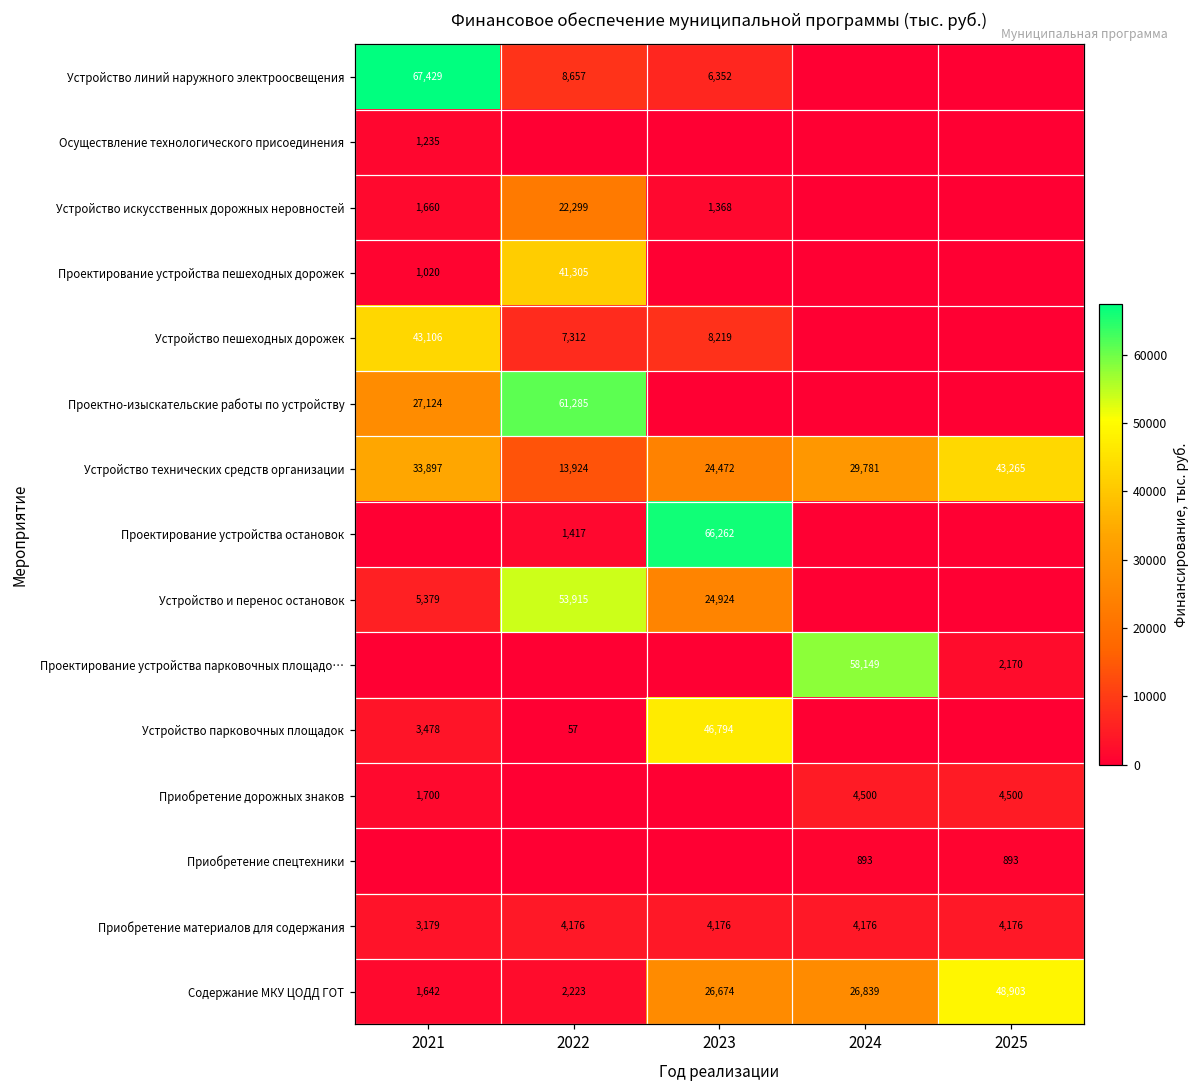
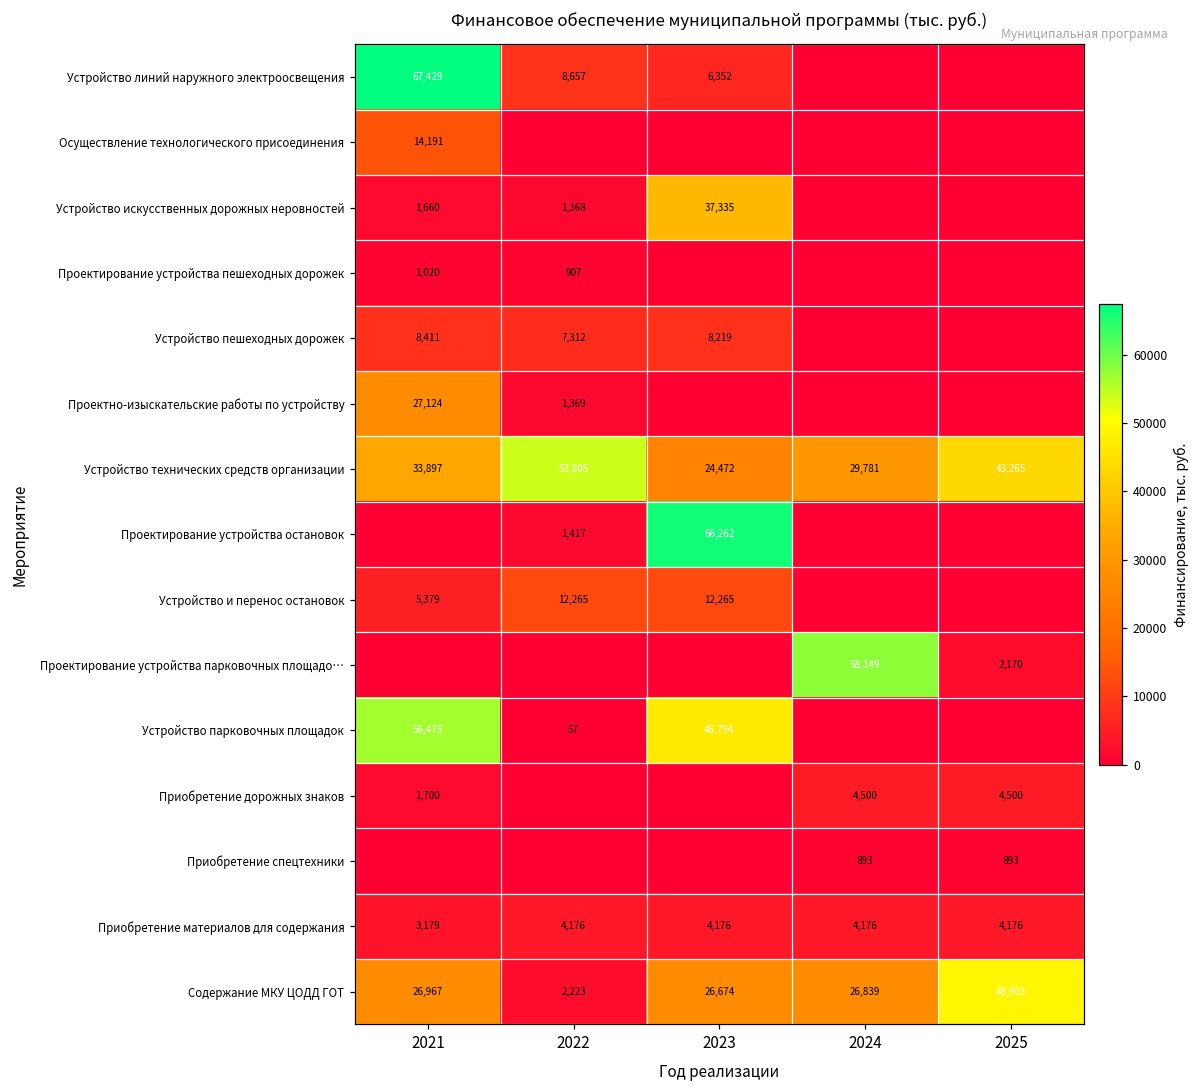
  {
    "Устройство линий наружного электроосвещения": {
      "2021": "67,429",
      "2022": "8,657",
      "2023": "6,352"
    },
    "Осуществление технологического присоединения": {
-     "2021": "1,235"
+     "2021": "14,191"
    },
    "Устройство искусственных дорожных неровностей": {
      "2021": "1,660",
-     "2022": "22,299",
-     "2023": "1,368"
+     "2022": "1,368",
+     "2023": "37,335"
    },
    "Проектирование устройства пешеходных дорожек": {
      "2021": "1,020",
-     "2022": "41,305"
+     "2022": "907"
    },
    "Устройство пешеходных дорожек": {
-     "2021": "43,106",
+     "2021": "8,411",
      "2022": "7,312",
      "2023": "8,219"
    },
    "Проектно-изыскательские работы по устройству": {
      "2021": "27,124",
-     "2022": "61,285"
+     "2022": "1,369"
    },
    "Устройство технических средств организации": {
      "2021": "33,897",
-     "2022": "13,924",
+     "2022": "53,805",
      "2023": "24,472",
      "2024": "29,781",
      "2025": "43,265"
    },
    "Проектирование устройства остановок": {
      "2022": "1,417",
      "2023": "66,262"
    },
    "Устройство и перенос остановок": {
      "2021": "5,379",
-     "2022": "53,915",
-     "2023": "24,924"
+     "2022": "12,265",
+     "2023": "12,265"
    },
    "Проектирование устройства парковочных площадо…": {
      "2024": "58,149",
      "2025": "2,170"
    },
    "Устройство парковочных площадок": {
-     "2021": "3,478",
+     "2021": "56,475",
      "2022": "57",
      "2023": "46,794"
    },
    "Приобретение дорожных знаков": {
      "2021": "1,700",
      "2024": "4,500",
      "2025": "4,500"
    },
    "Приобретение спецтехники": {
      "2024": "893",
      "2025": "893"
    },
    "Приобретение материалов для содержания": {
      "2021": "3,179",
      "2022": "4,176",
      "2023": "4,176",
      "2024": "4,176",
      "2025": "4,176"
    },
    "Содержание МКУ ЦОДД ГОТ": {
-     "2021": "1,642",
+     "2021": "26,967",
      "2022": "2,223",
      "2023": "26,674",
      "2024": "26,839",
      "2025": "48,903"
    }
  }
